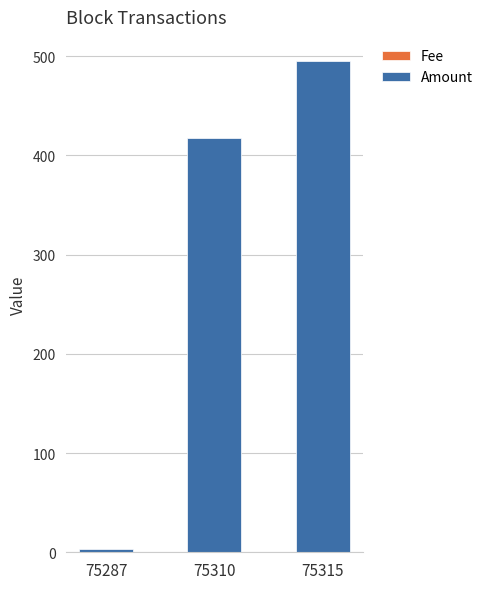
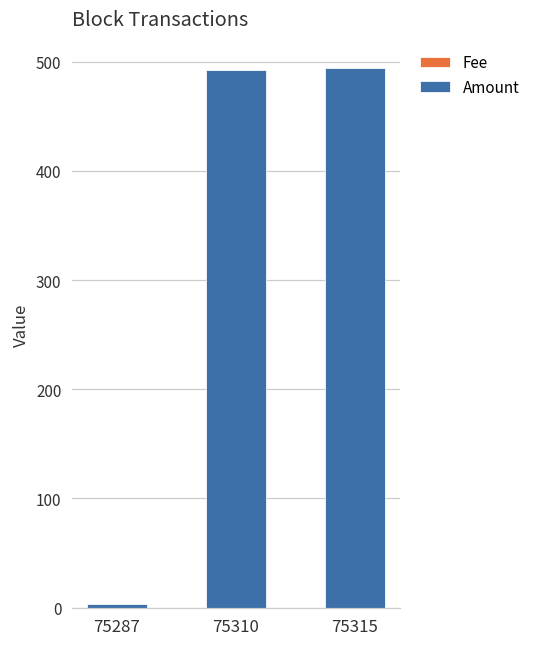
  {
    "Amount": {
      "75287": 0,
-     "75310": 420,
+     "75310": 490,
      "75315": 490
    }
  }
